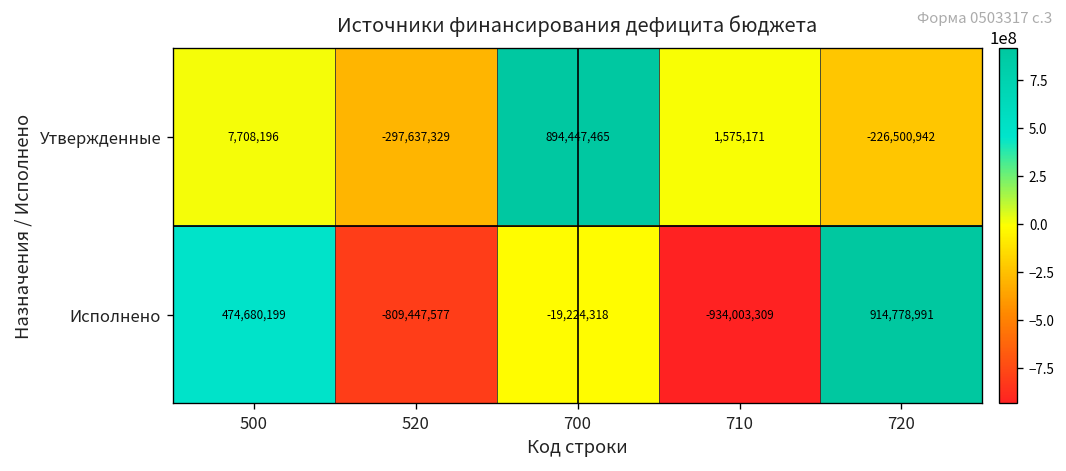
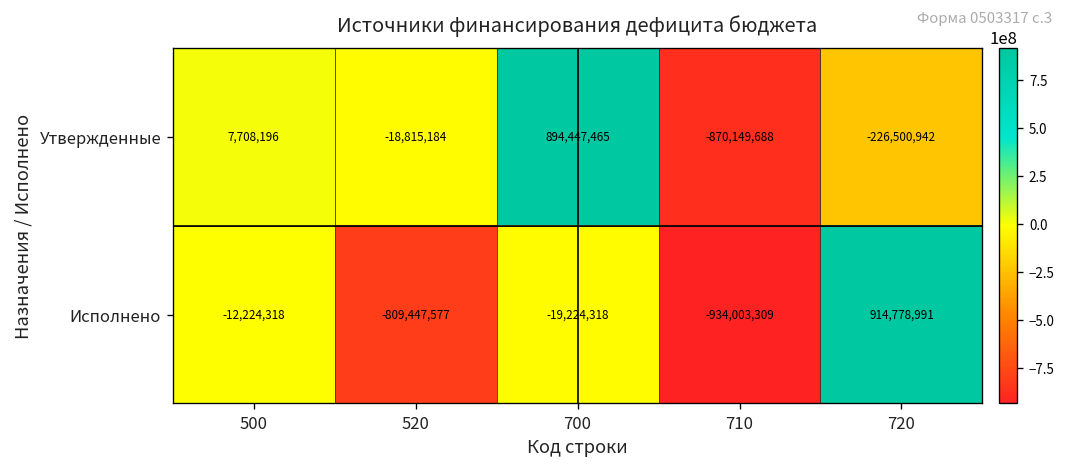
  {
    "Утвержденные": {
      "500": "7,708,196",
-     "520": "-297,637,329",
+     "520": "-18,815,184",
      "700": "894,447,465",
-     "710": "1,575,171",
+     "710": "-870,149,688",
      "720": "-226,500,942"
    },
    "Исполнено": {
-     "500": "474,680,199",
+     "500": "-12,224,318",
      "520": "-809,447,577",
      "700": "-19,224,318",
      "710": "-934,003,309",
      "720": "914,778,991"
    }
  }
